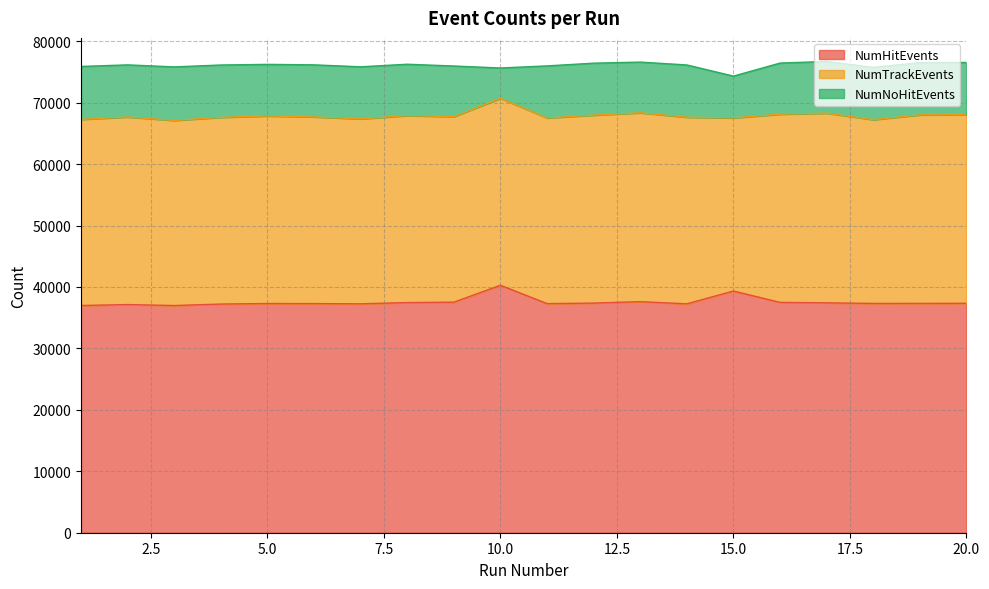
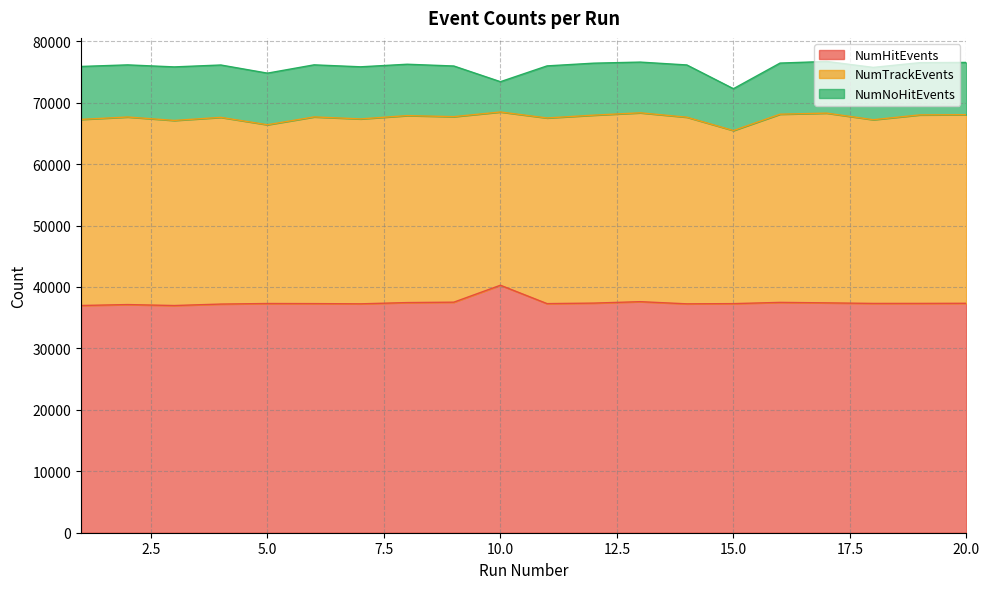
  {
    "NumHitEvents": {
      "5.0": 37000,
      "10.0": 40000,
-     "15.0": 39000,
+     "15.0": 37000,
      "20.0": 37000
    },
    "NumTrackEvents": {
-     "5.0": 31000,
-     "10.0": 30000,
+     "5.0": 29000,
+     "10.0": 28000,
      "15.0": 28000,
      "20.0": 31000
    },
    "NumNoHitEvents": {
      "5.0": 8000,
      "10.0": 5000,
      "15.0": 7000,
      "20.0": 9000
    }
  }
